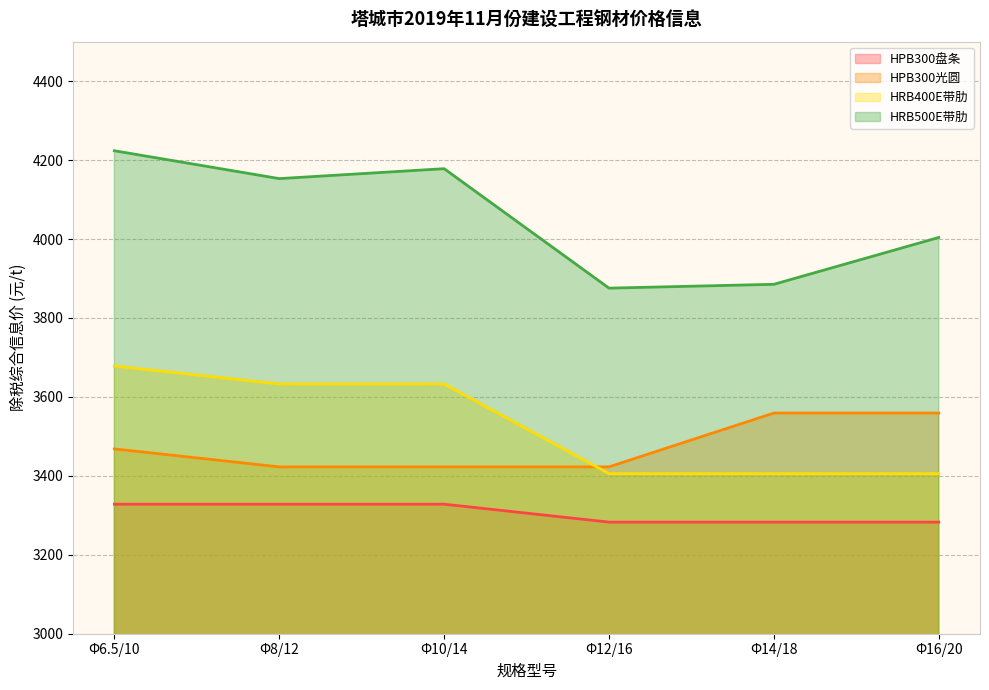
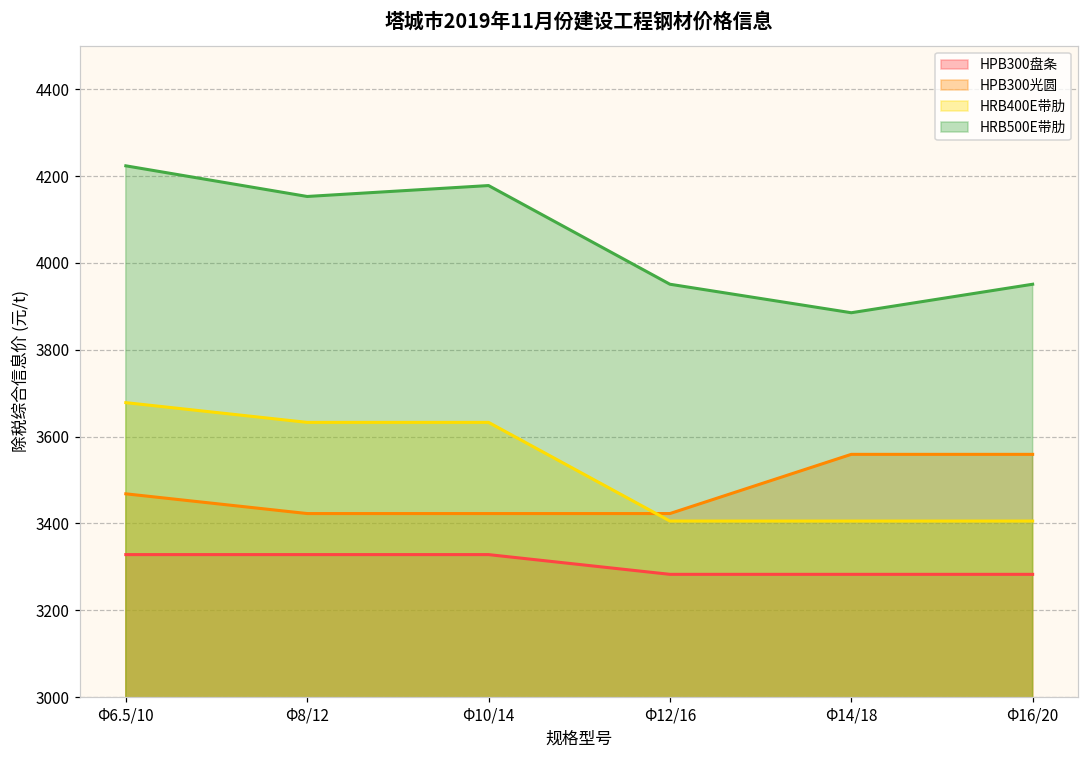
  {
    "HRB500E带肋": {
      "Φ6.5/10": 4220,
      "Φ8/12": 4150,
      "Φ10/14": 4180,
-     "Φ12/16": 3880,
+     "Φ12/16": 3950,
      "Φ14/18": 3890,
-     "Φ16/20": 4000
+     "Φ16/20": 3950
    }
  }
